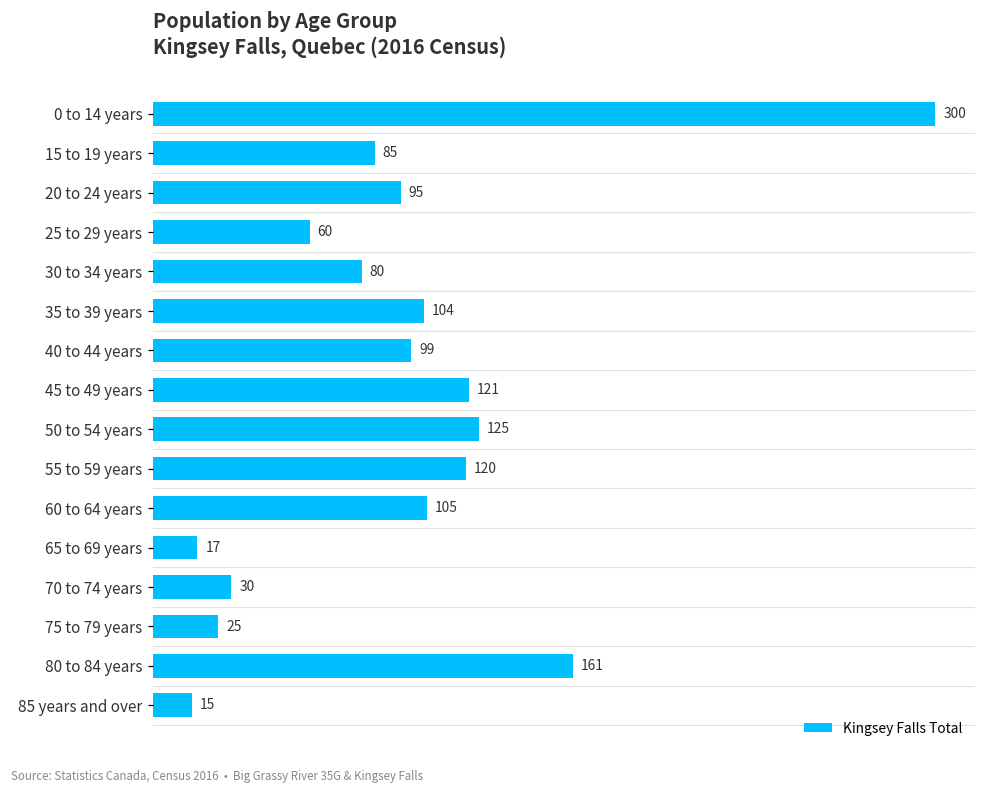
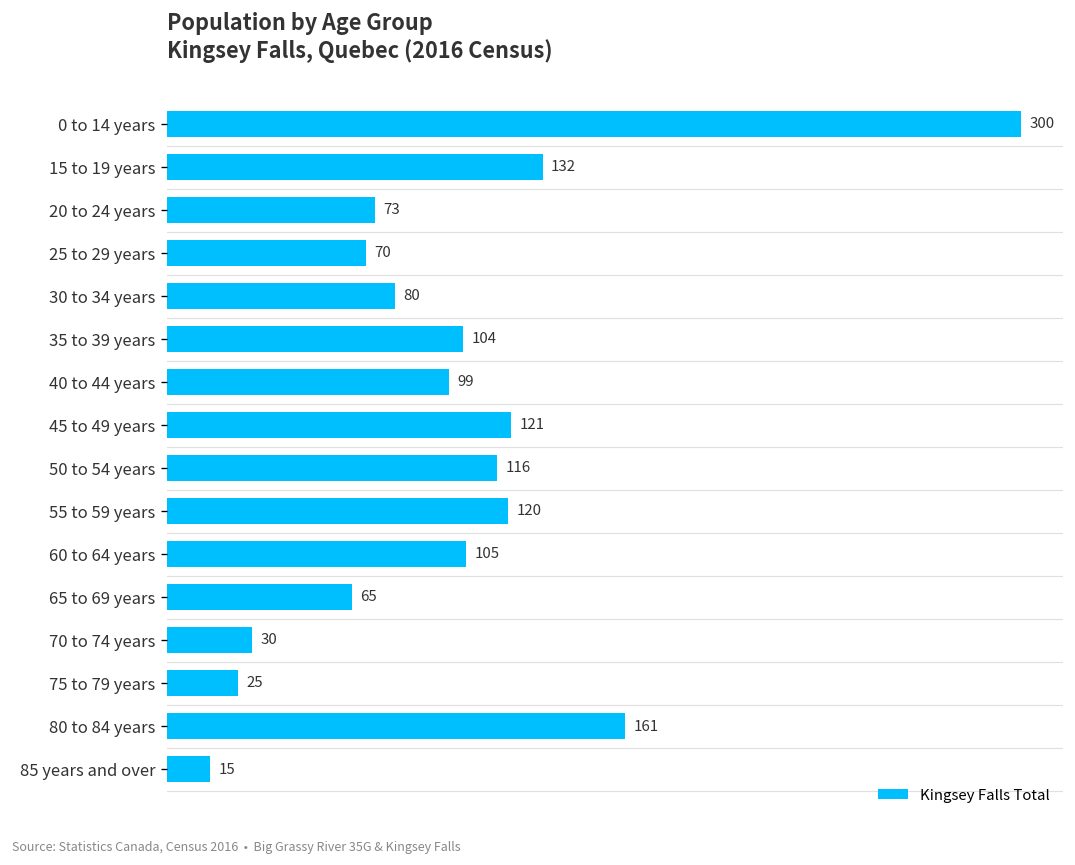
  {
    "0 to 14 years": 300,
-   "15 to 19 years": 85,
-   "20 to 24 years": 95,
-   "25 to 29 years": 60,
+   "15 to 19 years": 132,
+   "20 to 24 years": 73,
+   "25 to 29 years": 70,
    "30 to 34 years": 80,
    "35 to 39 years": 104,
    "40 to 44 years": 99,
    "45 to 49 years": 121,
-   "50 to 54 years": 125,
+   "50 to 54 years": 116,
    "55 to 59 years": 120,
    "60 to 64 years": 105,
-   "65 to 69 years": 17,
+   "65 to 69 years": 65,
    "70 to 74 years": 30,
    "75 to 79 years": 25,
    "80 to 84 years": 161,
    "85 years and over": 15
  }
